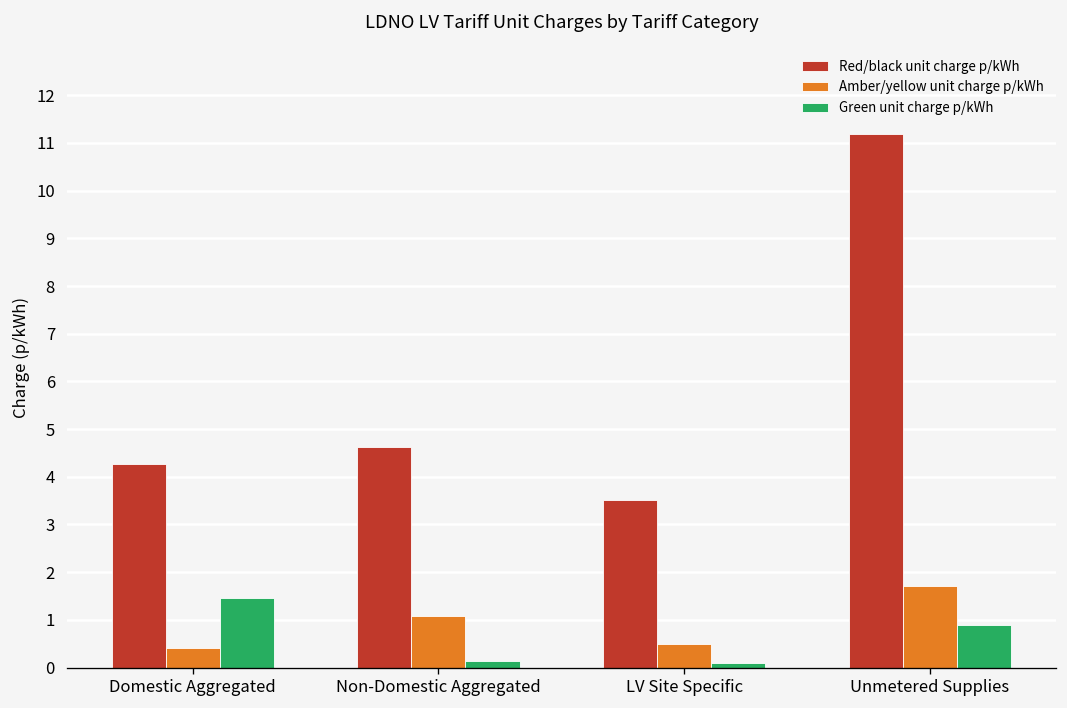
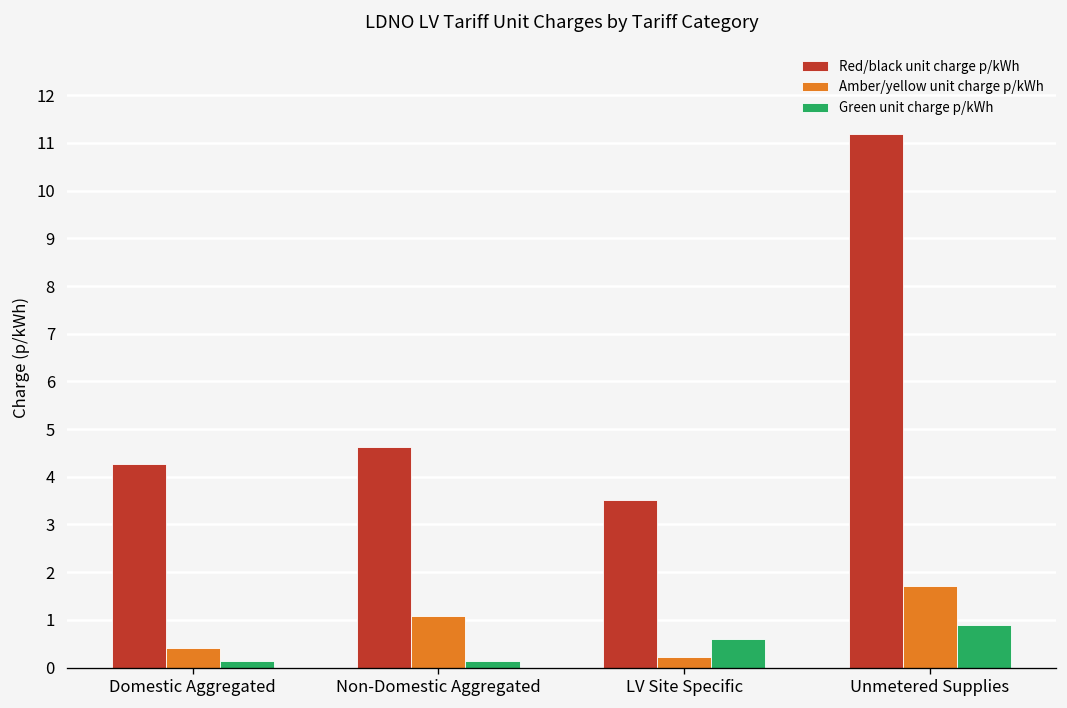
  {
    "Red/black unit charge p/kWh": {
      "Domestic Aggregated": 4.3,
      "Non-Domestic Aggregated": 4.6,
      "LV Site Specific": 3.5,
      "Unmetered Supplies": 11.2
    },
    "Amber/yellow unit charge p/kWh": {
      "Domestic Aggregated": 0.4,
      "Non-Domestic Aggregated": 1.1,
-     "LV Site Specific": 0.5,
+     "LV Site Specific": 0.2,
      "Unmetered Supplies": 1.7
    },
    "Green unit charge p/kWh": {
-     "Domestic Aggregated": 1.5,
+     "Domestic Aggregated": 0.1,
      "Non-Domestic Aggregated": 0.1,
-     "LV Site Specific": 0.1,
+     "LV Site Specific": 0.6,
      "Unmetered Supplies": 0.9
    }
  }
